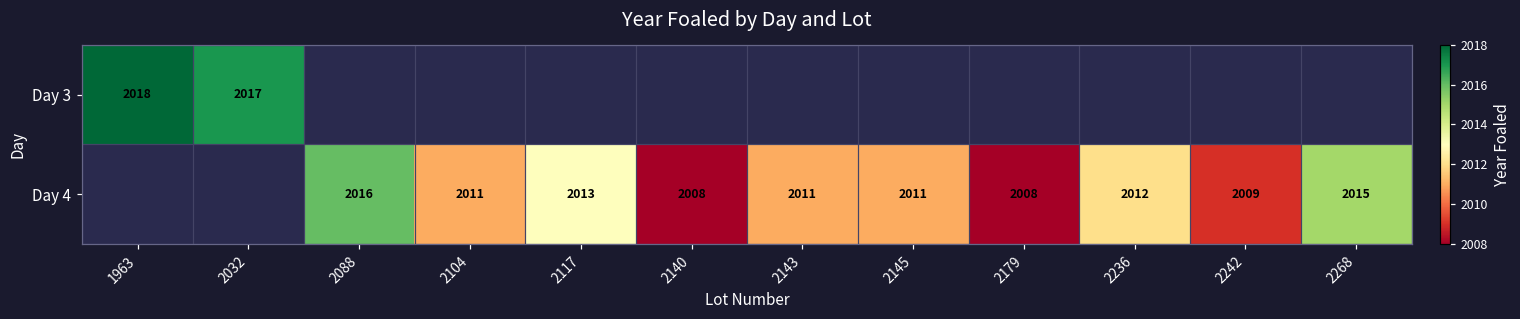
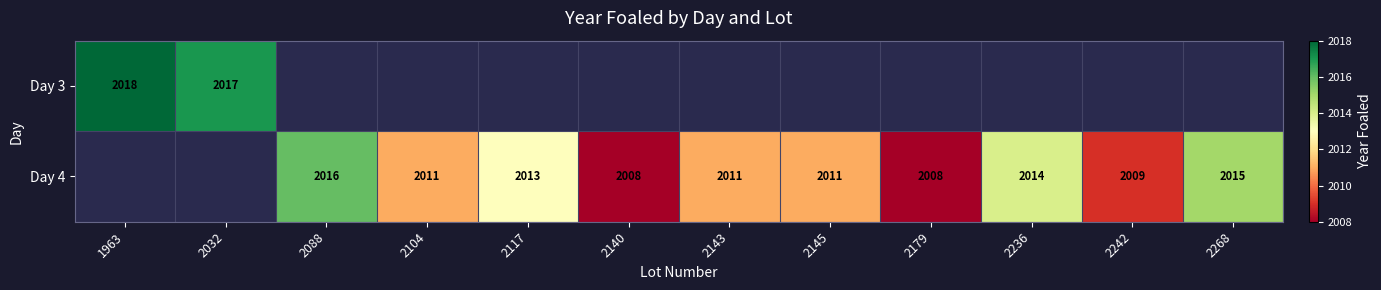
  {
    "Day 3": {
      "1963": 2018,
      "2032": 2017
    },
    "Day 4": {
      "2088": 2016,
      "2104": 2011,
      "2117": 2013,
      "2140": 2008,
      "2143": 2011,
      "2145": 2011,
      "2179": 2008,
-     "2236": 2012,
+     "2236": 2014,
      "2242": 2009,
      "2268": 2015
    }
  }
